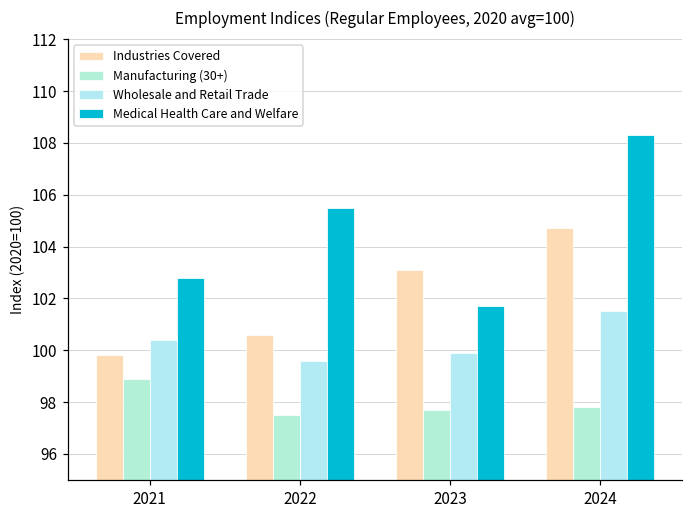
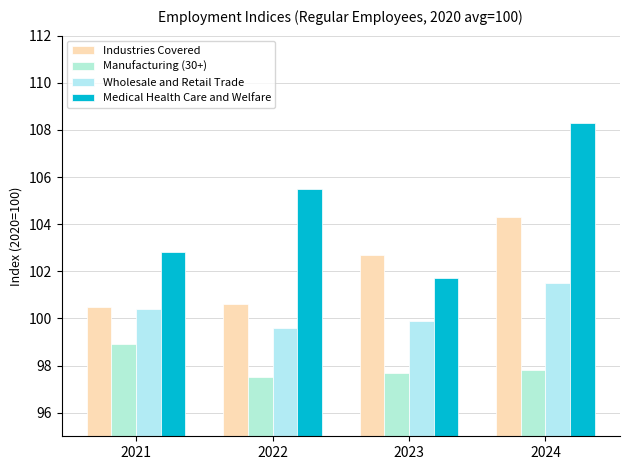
  {
    "Industries Covered": {
-     "2021": 99.8,
+     "2021": 100.5,
      "2022": 100.6,
-     "2023": 103.1,
-     "2024": 104.7
+     "2023": 102.7,
+     "2024": 104.3
    },
    "Medical Health Care and Welfare": {
      "2021": 102.8,
      "2022": 105.5,
      "2023": 101.7,
      "2024": 108.3
    }
  }
